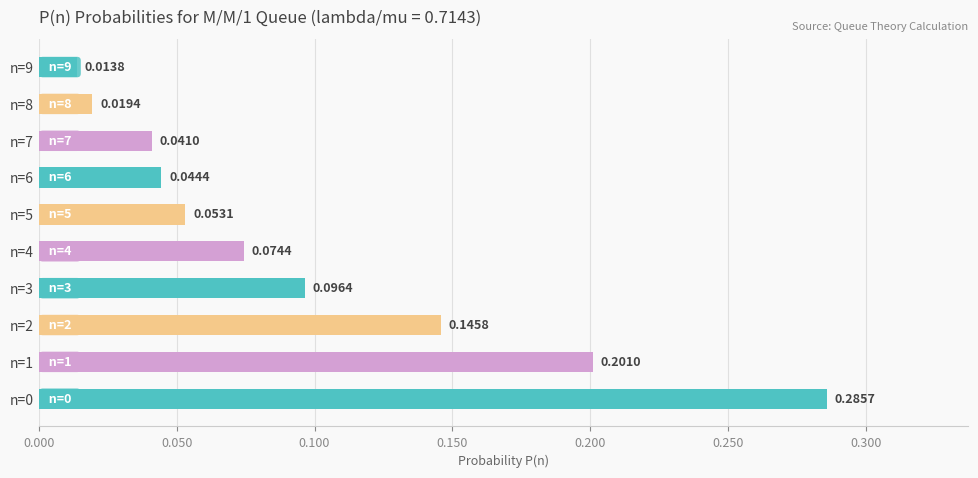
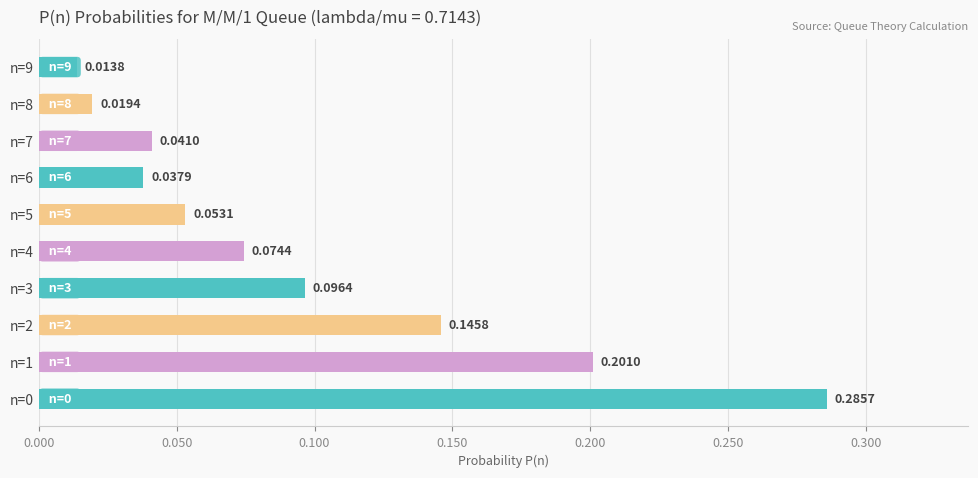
  {
    "n=8": 0.0194,
    "n=7": 0.0410,
-   "n=6": 0.0444,
+   "n=6": 0.0379,
    "n=5": 0.0531,
    "n=4": 0.0744,
    "n=3": 0.0964,
    "n=2": 0.1458,
    "n=1": 0.2010,
    "n=0": 0.2857
  }
